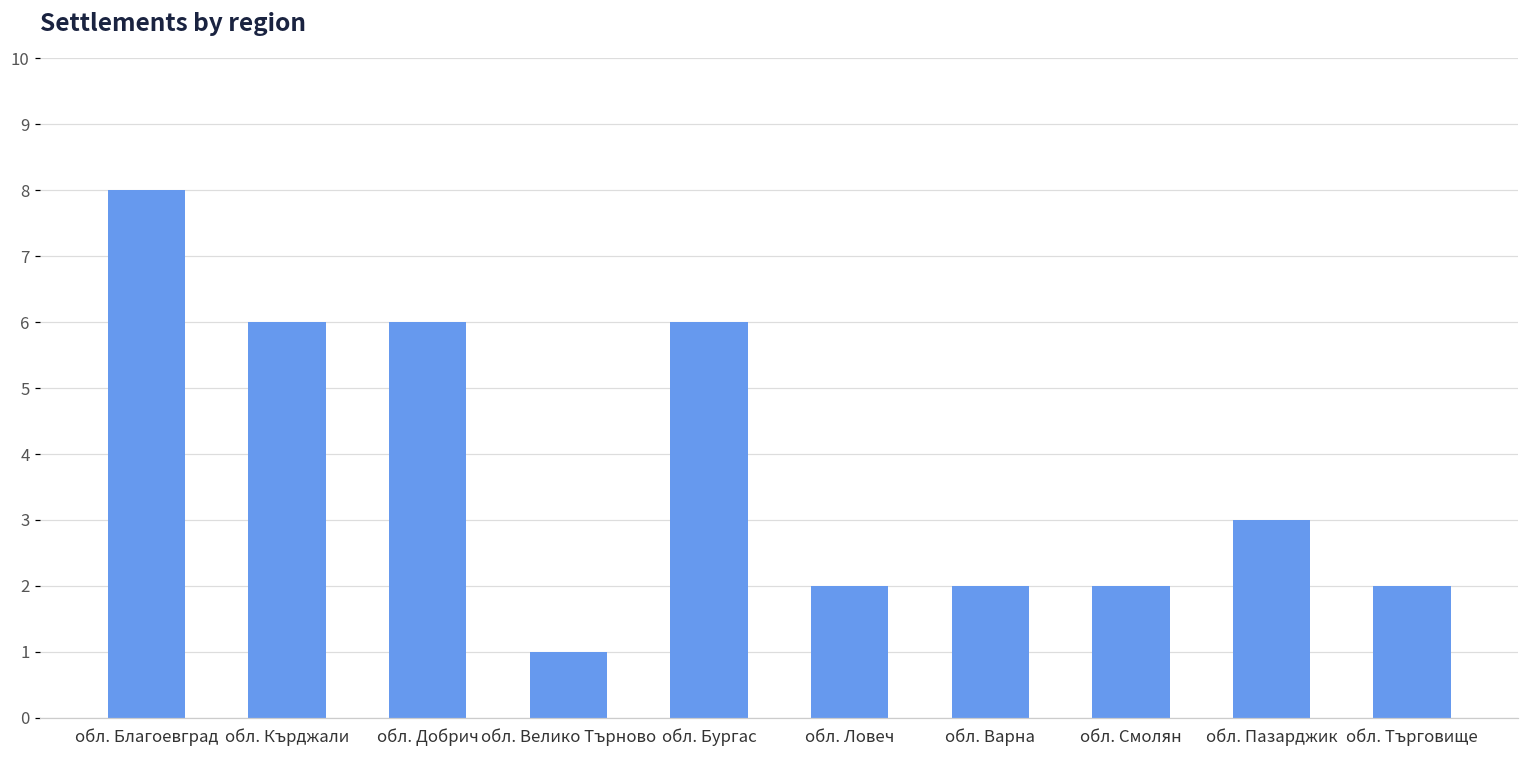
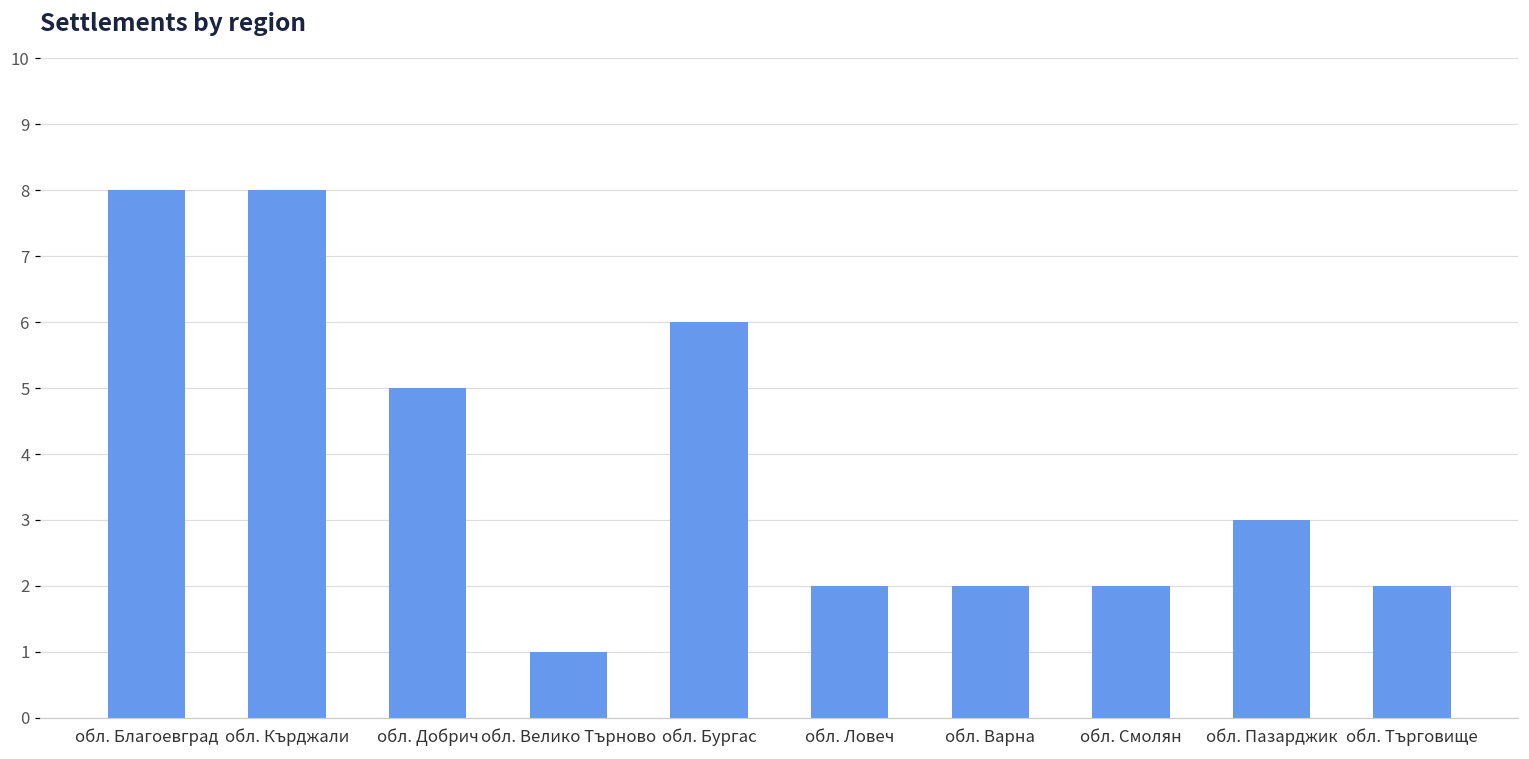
  {
    "обл. Благоевград": 8,
-   "обл. Кърджали": 6,
-   "обл. Добрич": 6,
+   "обл. Кърджали": 8,
+   "обл. Добрич": 5,
    "обл. Велико Търново": 1,
    "обл. Бургас": 6,
    "обл. Ловеч": 2,
    "обл. Варна": 2,
    "обл. Смолян": 2,
    "обл. Пазарджик": 3,
    "обл. Търговище": 2
  }
